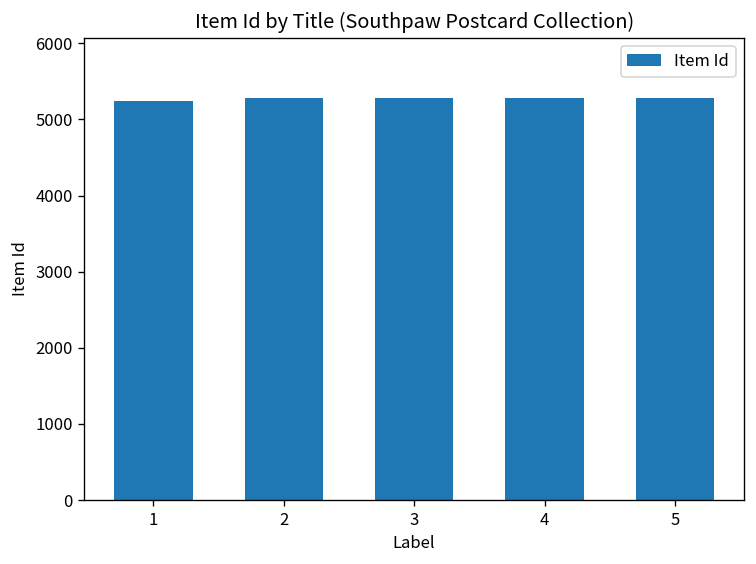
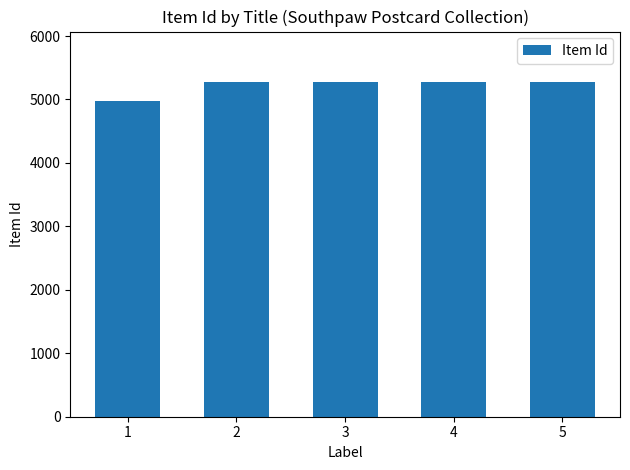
  {
-   "1": 5200,
+   "1": 5000,
    "2": 5300,
    "3": 5300,
    "4": 5300,
    "5": 5300
  }
